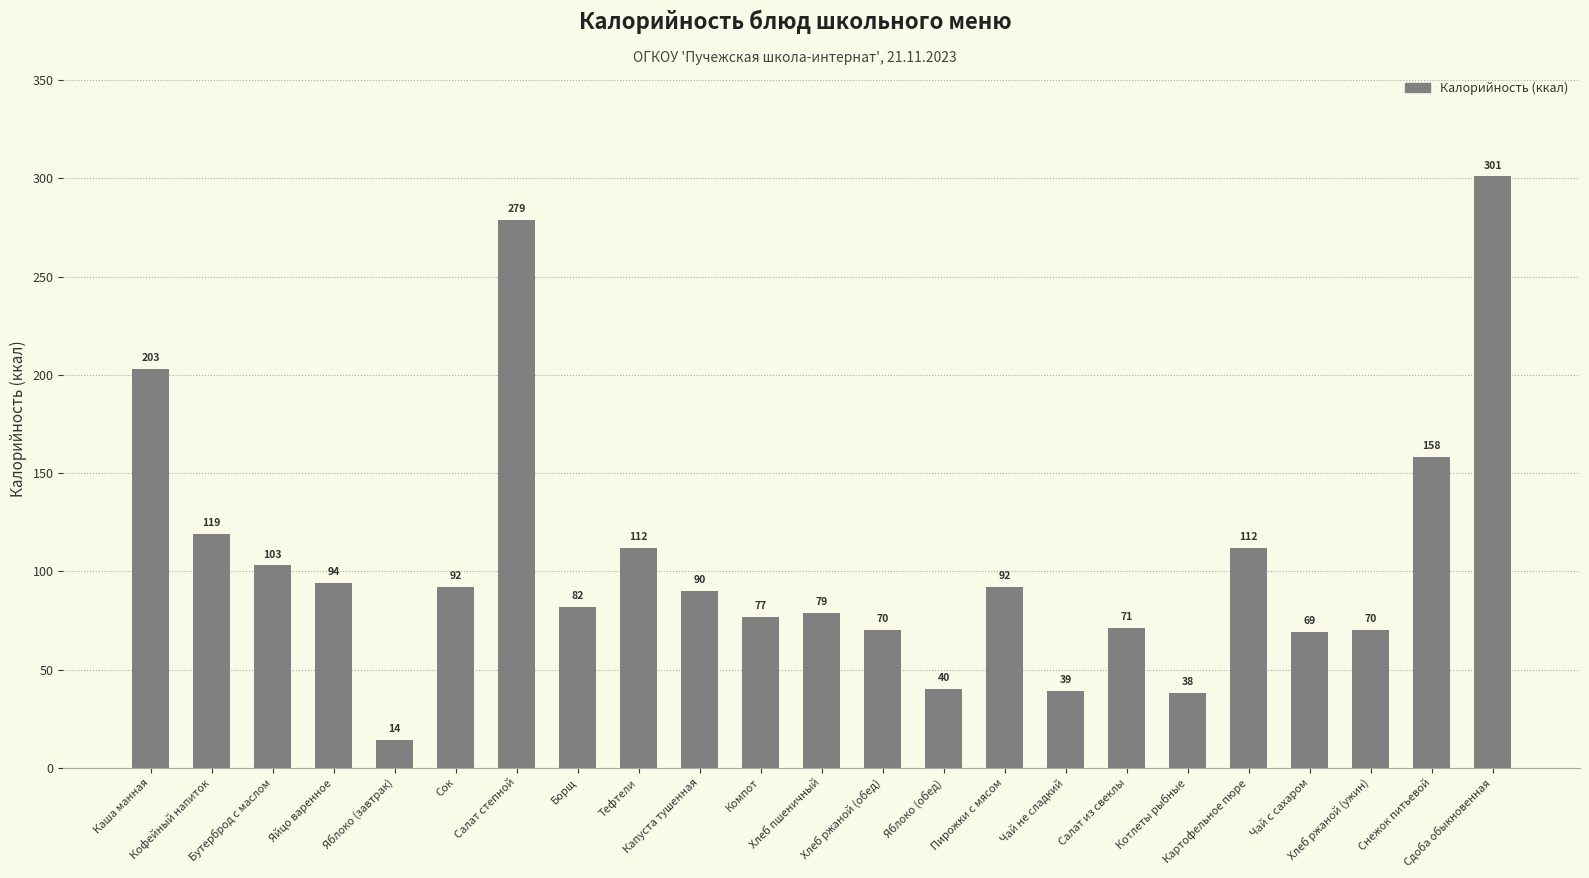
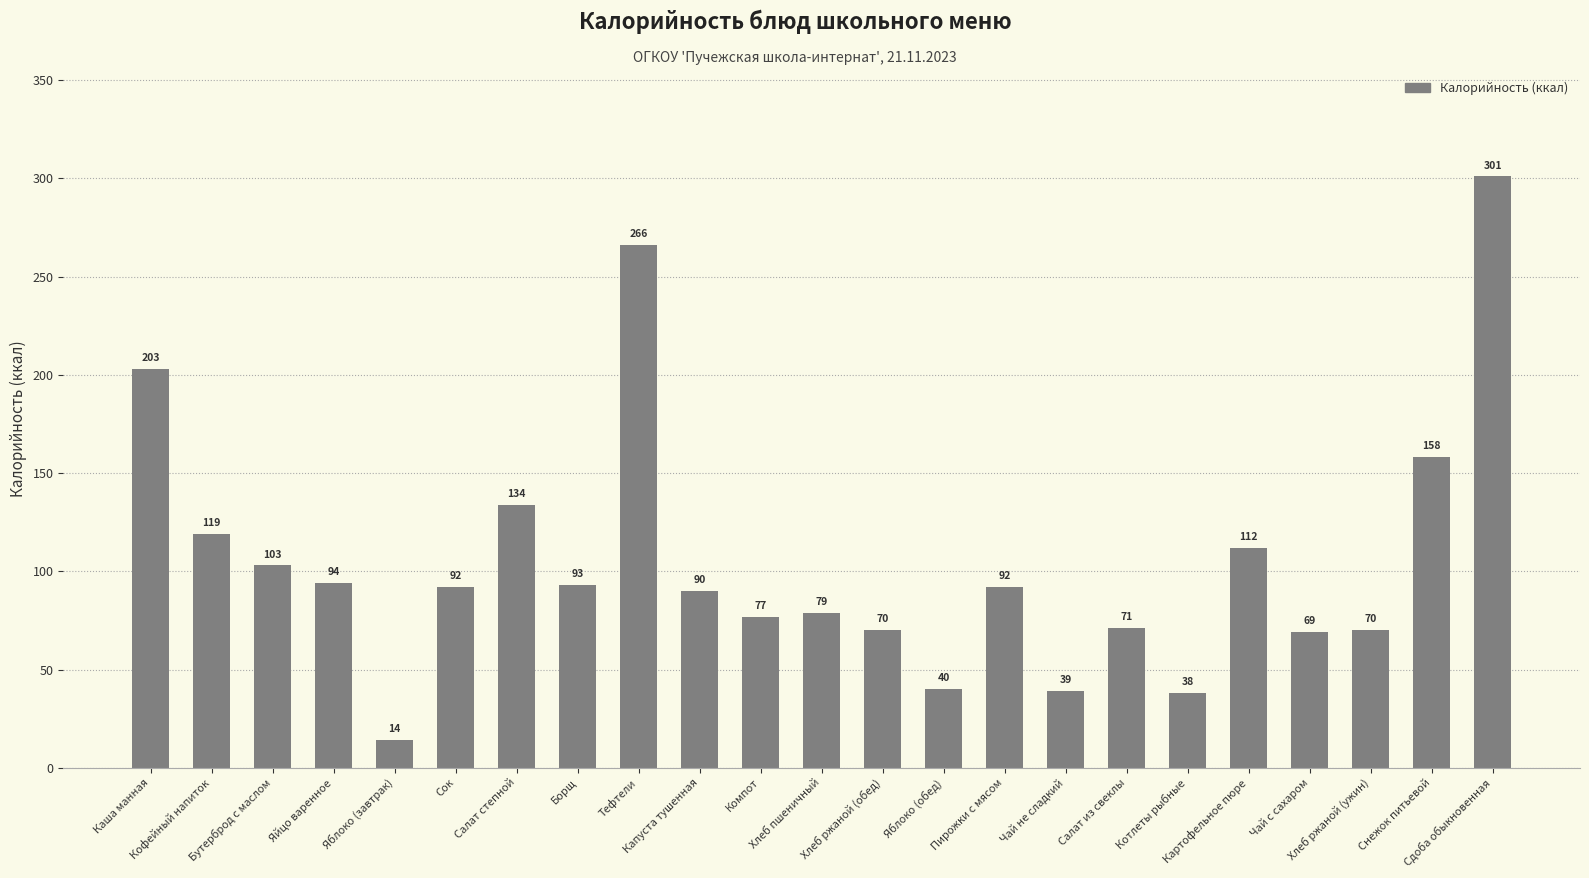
  {
    "Каша манная": 203,
    "Кофейный напиток": 119,
    "Бутерброд с маслом": 103,
    "Яйцо варенное": 94,
    "Яблоко (завтрак)": 14,
    "Сок": 92,
-   "Салат степной": 279,
-   "Борщ": 82,
-   "Тефтели": 112,
+   "Салат степной": 134,
+   "Борщ": 93,
+   "Тефтели": 266,
    "Капуста тушенная": 90,
    "Компот": 77,
    "Хлеб пшеничный": 79,
    "Хлеб ржаной (обед)": 70,
    "Яблоко (обед)": 40,
    "Пирожки с мясом": 92,
    "Чай не сладкий": 39,
    "Салат из свеклы": 71,
    "Котлеты рыбные": 38,
    "Картофельное пюре": 112,
    "Чай с сахаром": 69,
    "Хлеб ржаной (ужин)": 70,
    "Снежок питьевой": 158,
    "Сдоба обыкновенная": 301
  }
